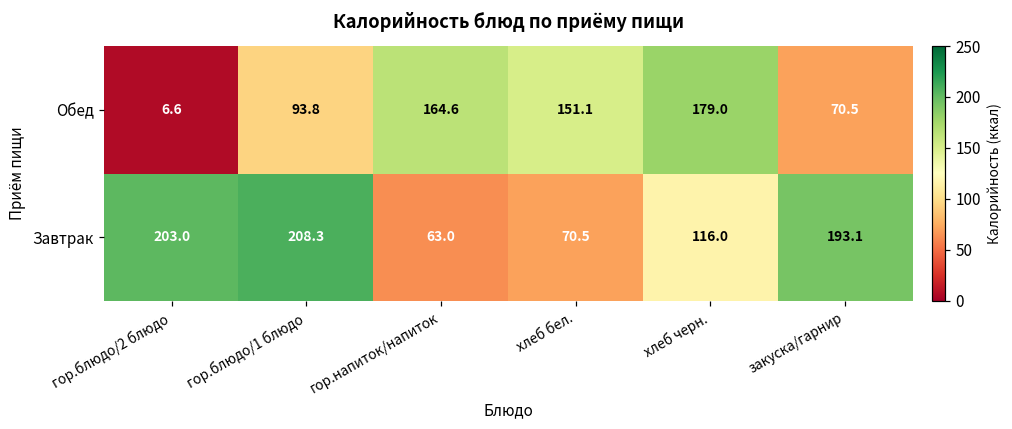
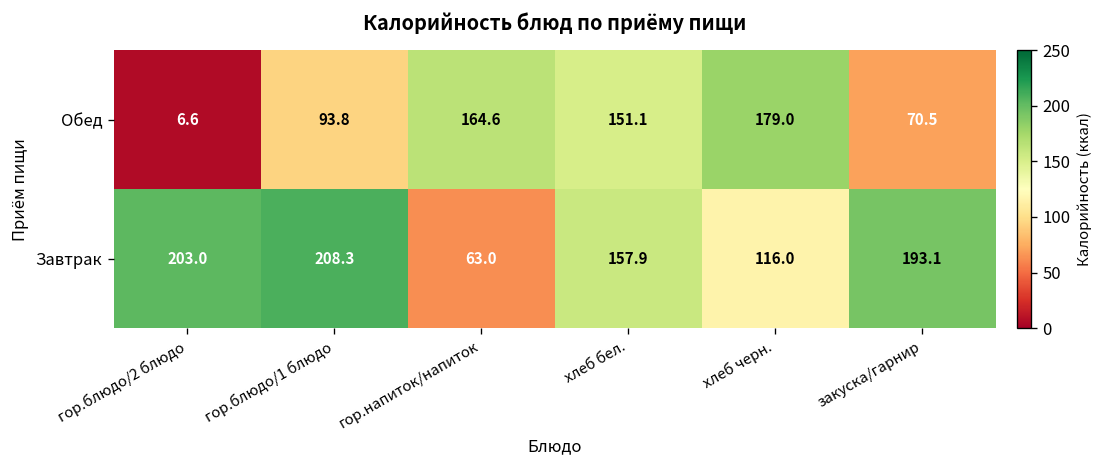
  {
    "Обед": {
      "гор.блюдо/2 блюдо": 6.6,
      "гор.блюдо/1 блюдо": 93.8,
      "гор.напиток/напиток": 164.6,
      "хлеб бел.": 151.1,
      "хлеб черн.": 179.0,
      "закуска/гарнир": 70.5
    },
    "Завтрак": {
      "гор.блюдо/2 блюдо": 203.0,
      "гор.блюдо/1 блюдо": 208.3,
      "гор.напиток/напиток": 63.0,
-     "хлеб бел.": 70.5,
+     "хлеб бел.": 157.9,
      "хлеб черн.": 116.0,
      "закуска/гарнир": 193.1
    }
  }
